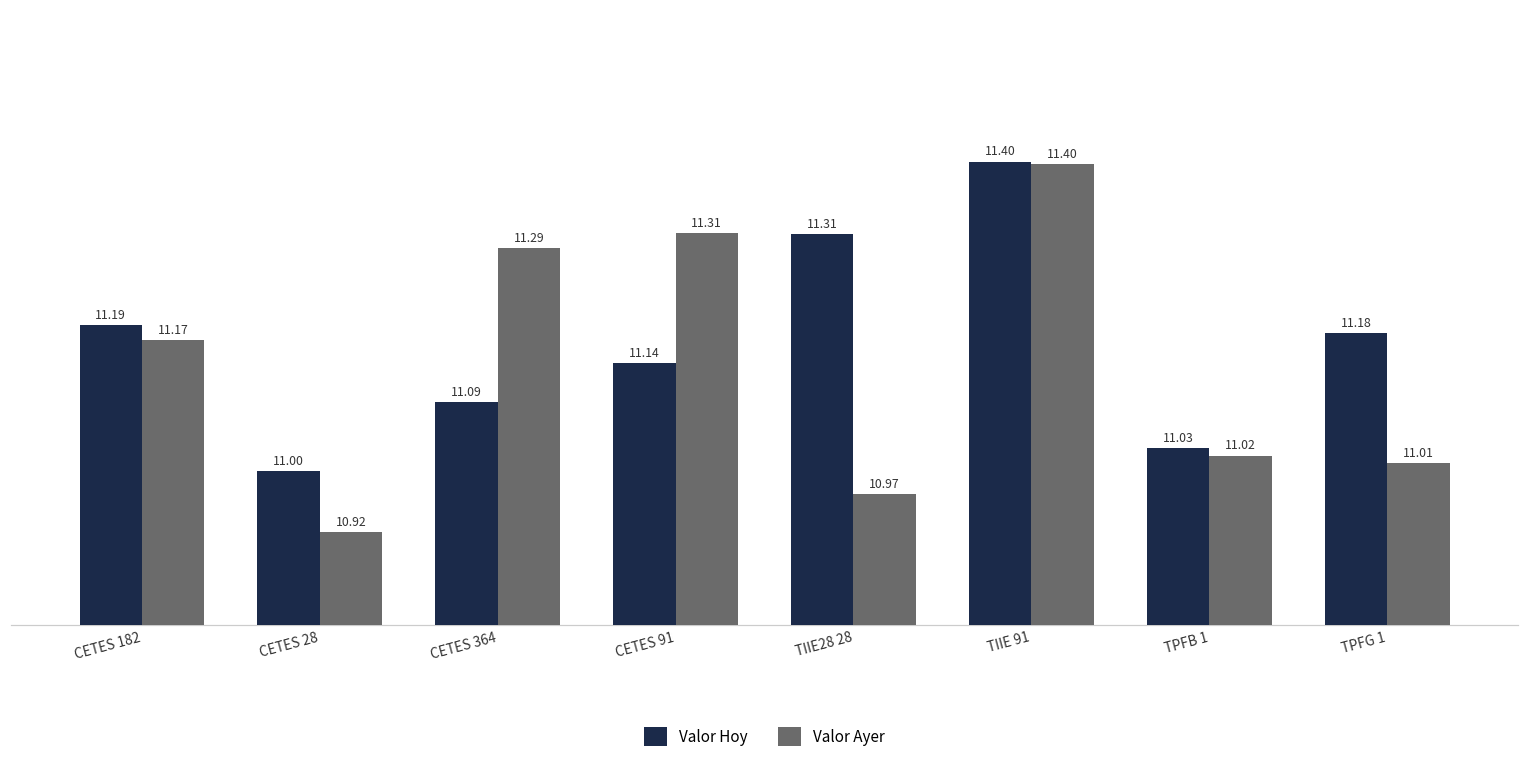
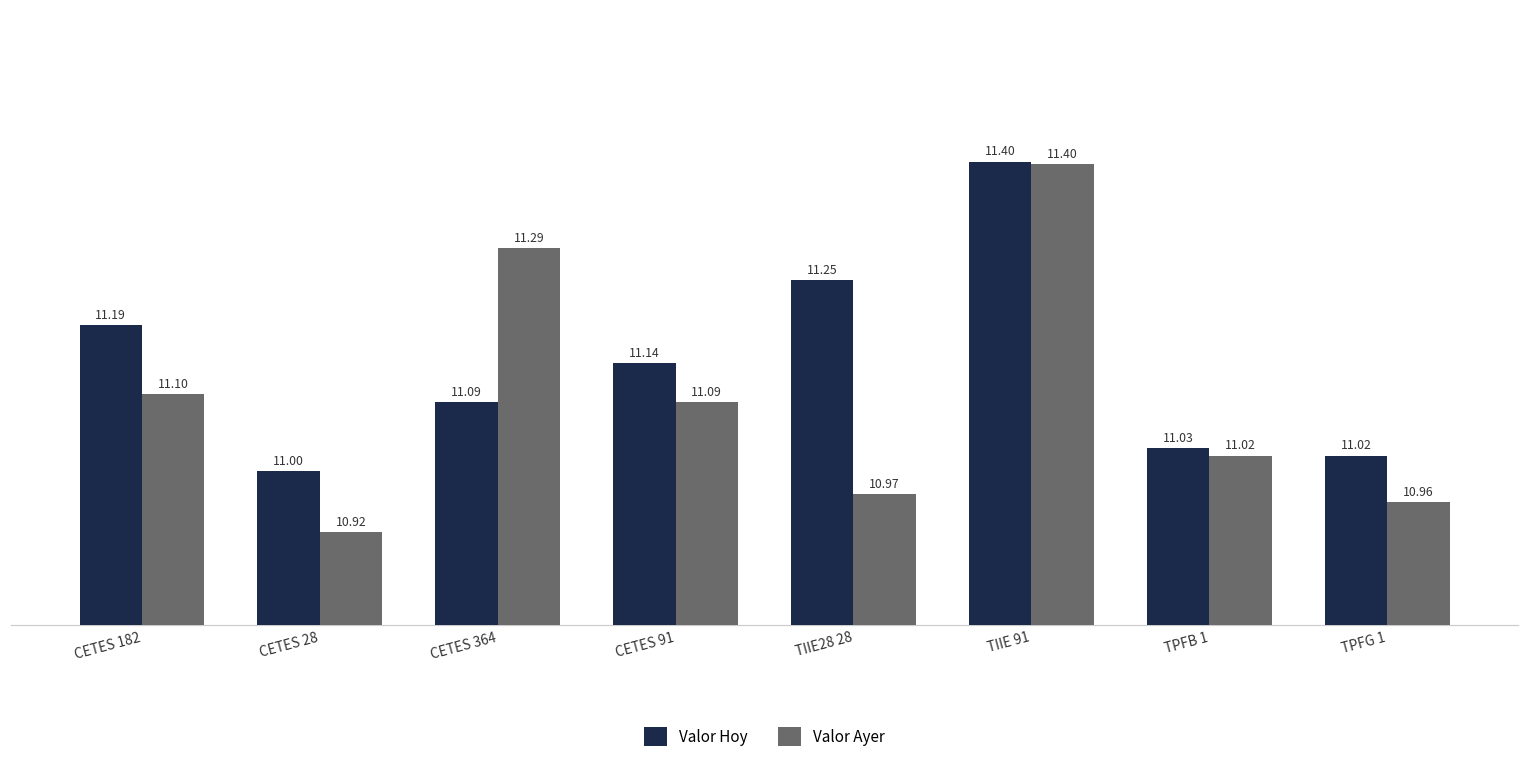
  {
    "Valor Hoy": {
      "CETES 182": 11.19,
      "CETES 28": 11.00,
      "CETES 364": 11.09,
      "CETES 91": 11.14,
-     "TIIE28 28": 11.31,
+     "TIIE28 28": 11.25,
      "TIIE 91": 11.40,
      "TPFB 1": 11.03,
-     "TPFG 1": 11.18
+     "TPFG 1": 11.02
    },
    "Valor Ayer": {
-     "CETES 182": 11.17,
+     "CETES 182": 11.10,
      "CETES 28": 10.92,
      "CETES 364": 11.29,
-     "CETES 91": 11.31,
+     "CETES 91": 11.09,
      "TIIE28 28": 10.97,
      "TIIE 91": 11.40,
      "TPFB 1": 11.02,
-     "TPFG 1": 11.01
+     "TPFG 1": 10.96
    }
  }
